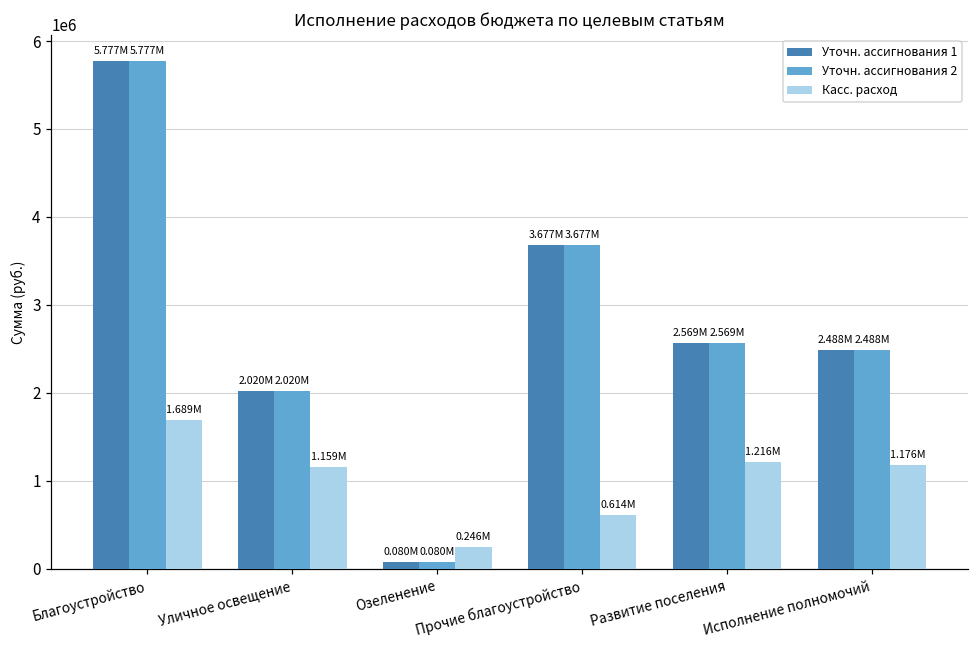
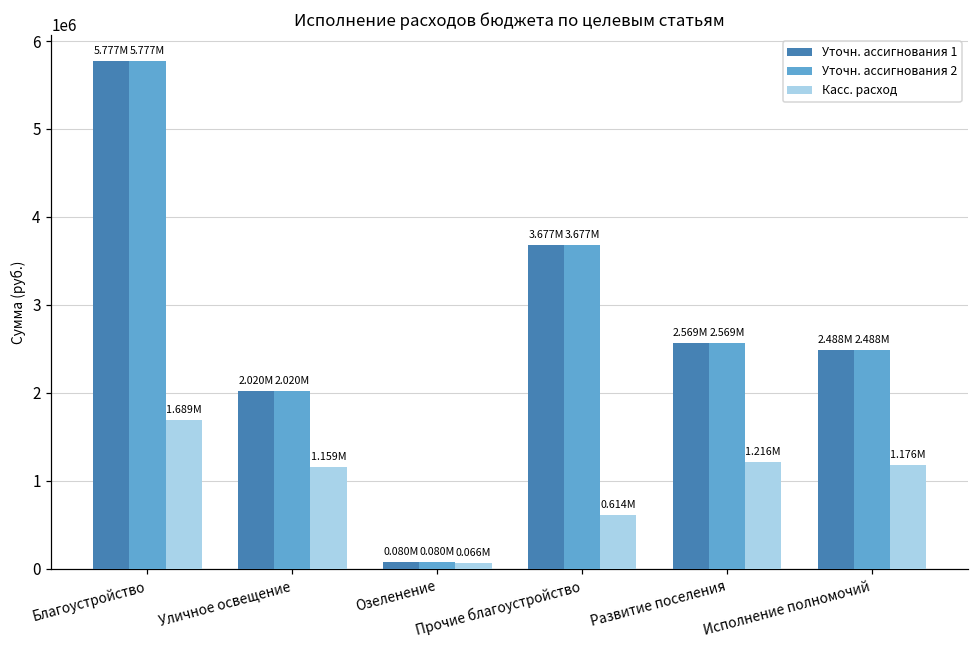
  {
    "Касс. расход": {
      "Благоустройство": "1.689M",
      "Уличное освещение": "1.159M",
-     "Озеленение": "0.246M",
+     "Озеленение": "0.066M",
      "Прочие благоустройство": "0.614M",
      "Развитие поселения": "1.216M",
      "Исполнение полномочий": "1.176M"
    }
  }
